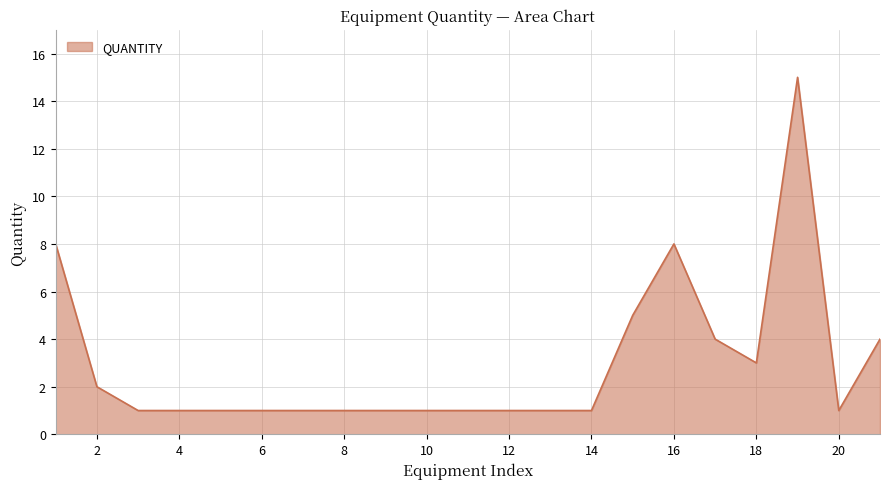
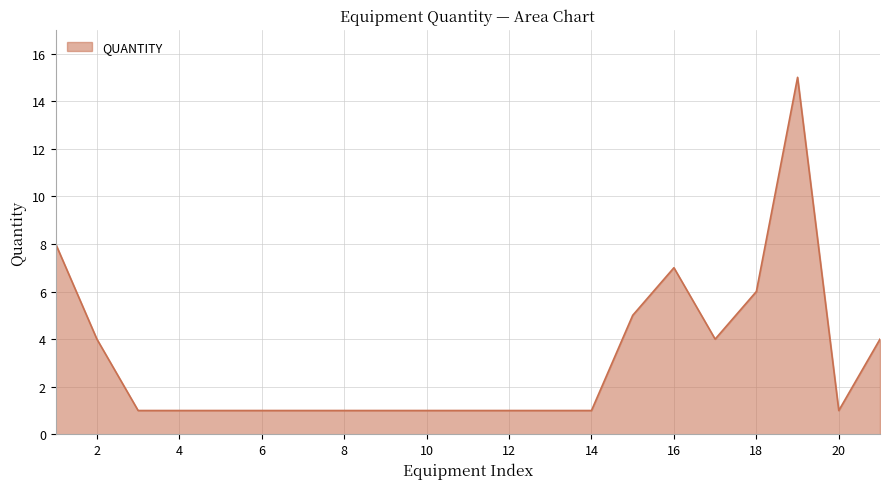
  {
-   "2": 2,
+   "2": 4,
    "4": 1,
    "6": 1,
    "8": 1,
    "10": 1,
    "12": 1,
    "14": 1,
-   "16": 8,
-   "18": 3,
+   "16": 7,
+   "18": 6,
    "20": 1
  }
